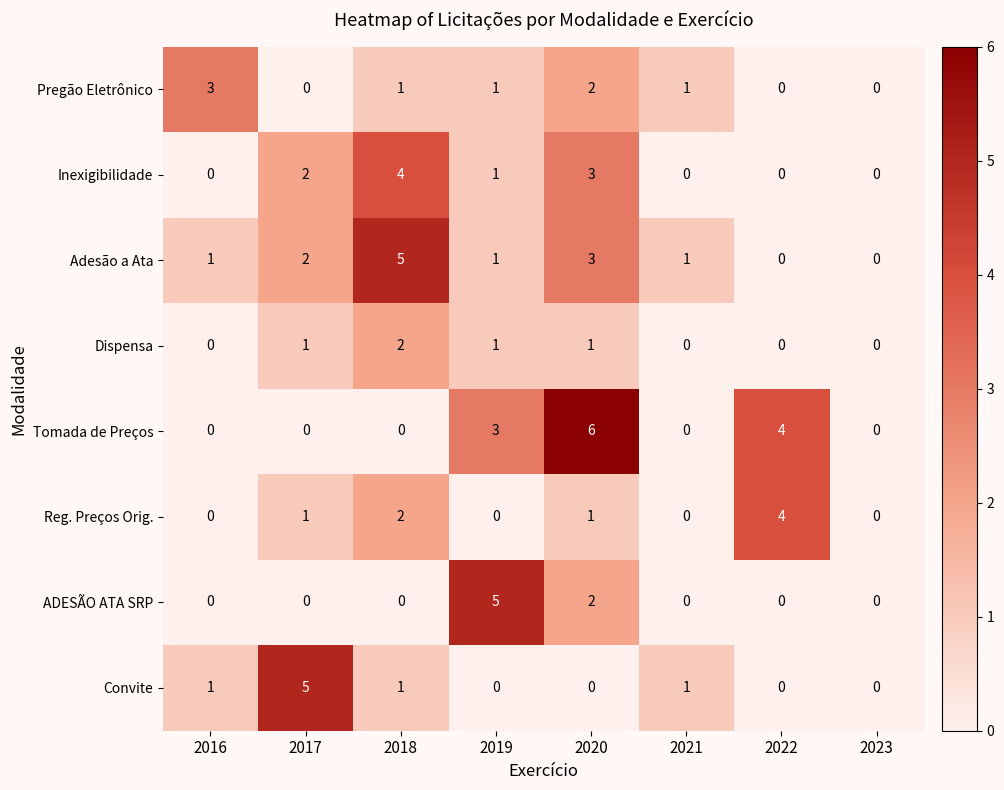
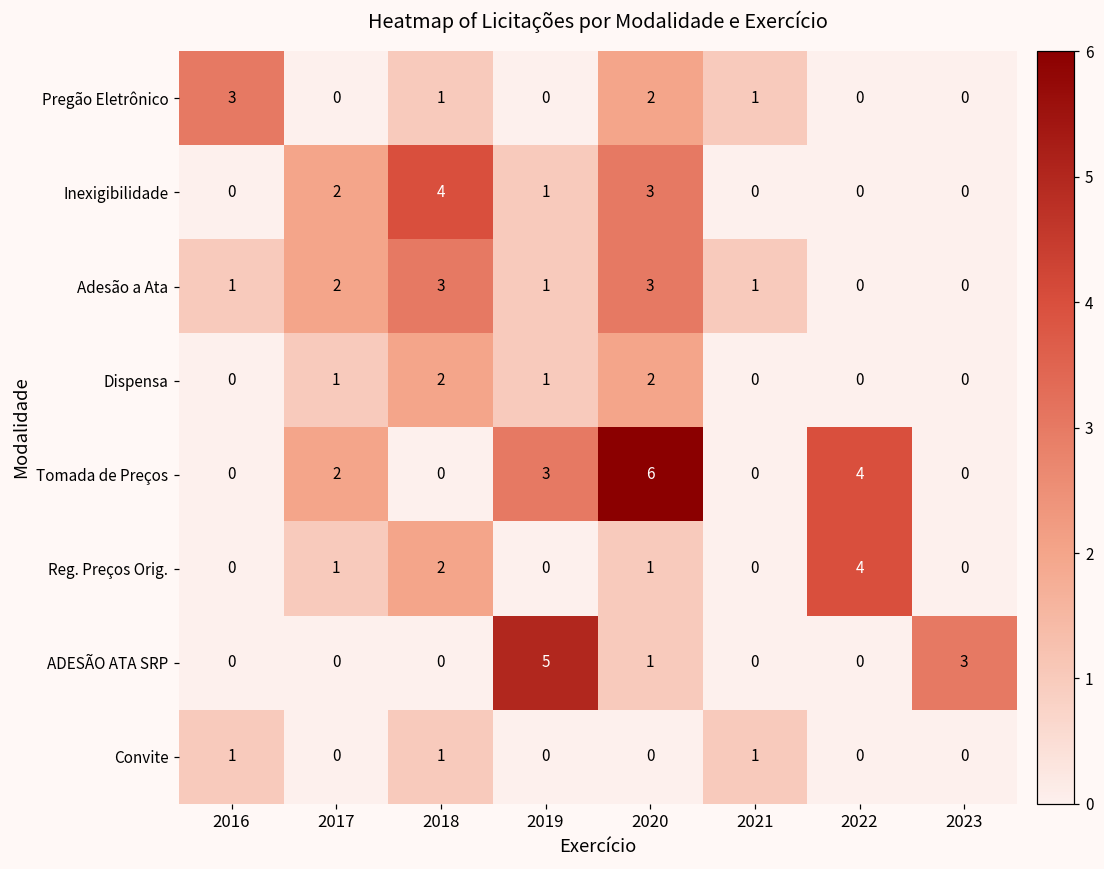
  {
    "Pregão Eletrônico": {
      "2016": 3,
      "2017": 0,
      "2018": 1,
-     "2019": 1,
+     "2019": 0,
      "2020": 2,
      "2021": 1,
      "2022": 0,
      "2023": 0
    },
    "Inexigibilidade": {
      "2016": 0,
      "2017": 2,
      "2018": 4,
      "2019": 1,
      "2020": 3,
      "2021": 0,
      "2022": 0,
      "2023": 0
    },
    "Adesão a Ata": {
      "2016": 1,
      "2017": 2,
-     "2018": 5,
+     "2018": 3,
      "2019": 1,
      "2020": 3,
      "2021": 1,
      "2022": 0,
      "2023": 0
    },
    "Dispensa": {
      "2016": 0,
      "2017": 1,
      "2018": 2,
      "2019": 1,
-     "2020": 1,
+     "2020": 2,
      "2021": 0,
      "2022": 0,
      "2023": 0
    },
    "Tomada de Preços": {
      "2016": 0,
-     "2017": 0,
+     "2017": 2,
      "2018": 0,
      "2019": 3,
      "2020": 6,
      "2021": 0,
      "2022": 4,
      "2023": 0
    },
    "Reg. Preços Orig.": {
      "2016": 0,
      "2017": 1,
      "2018": 2,
      "2019": 0,
      "2020": 1,
      "2021": 0,
      "2022": 4,
      "2023": 0
    },
    "ADESÃO ATA SRP": {
      "2016": 0,
      "2017": 0,
      "2018": 0,
      "2019": 5,
-     "2020": 2,
+     "2020": 1,
      "2021": 0,
      "2022": 0,
-     "2023": 0
+     "2023": 3
    },
    "Convite": {
      "2016": 1,
-     "2017": 5,
+     "2017": 0,
      "2018": 1,
      "2019": 0,
      "2020": 0,
      "2021": 1,
      "2022": 0,
      "2023": 0
    }
  }
